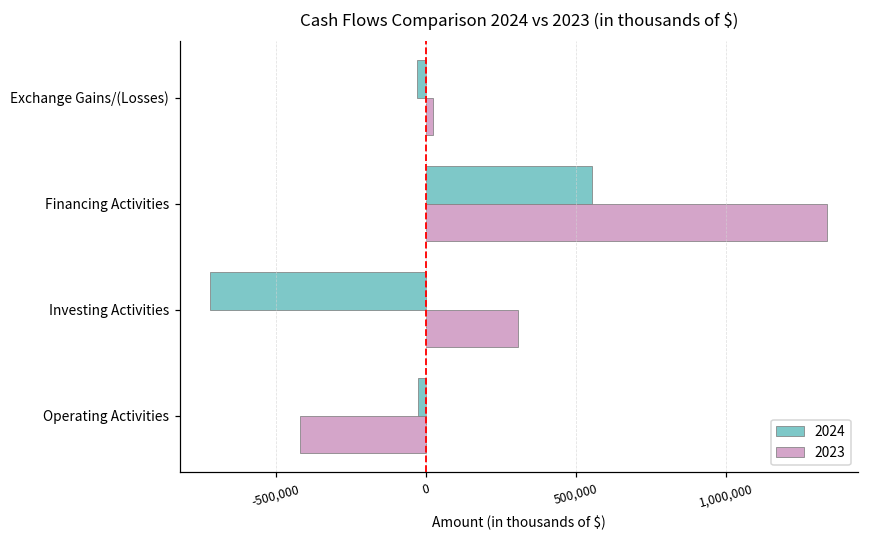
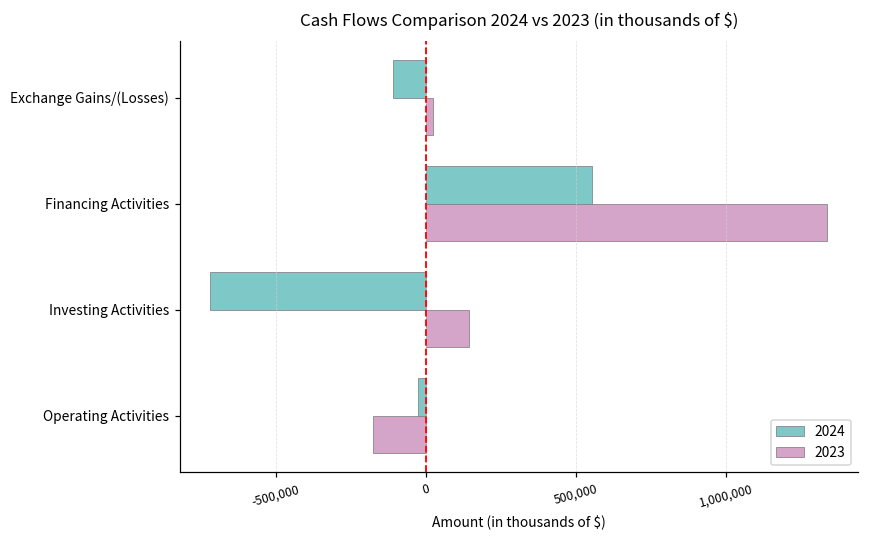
  {
    "2024": {
-     "Exchange Gains/(Losses)": "-30,000",
+     "Exchange Gains/(Losses)": "-110,000",
      "Financing Activities": "550,000",
      "Investing Activities": "-720,000",
      "Operating Activities": "-30,000"
    },
    "2023": {
      "Exchange Gains/(Losses)": "20,000",
      "Financing Activities": "1,340,000",
-     "Investing Activities": "310,000",
-     "Operating Activities": "-420,000"
+     "Investing Activities": "150,000",
+     "Operating Activities": "-180,000"
    }
  }
